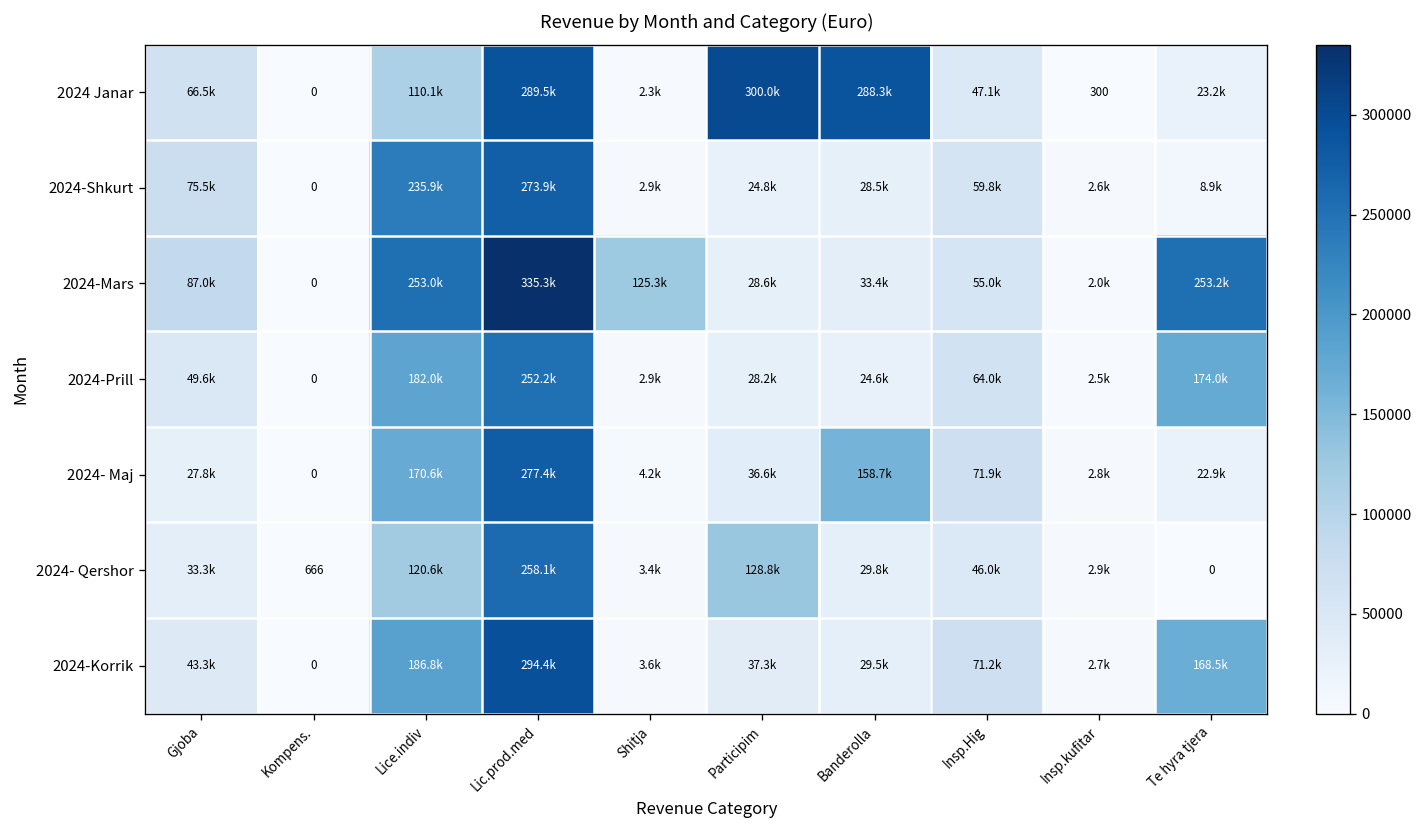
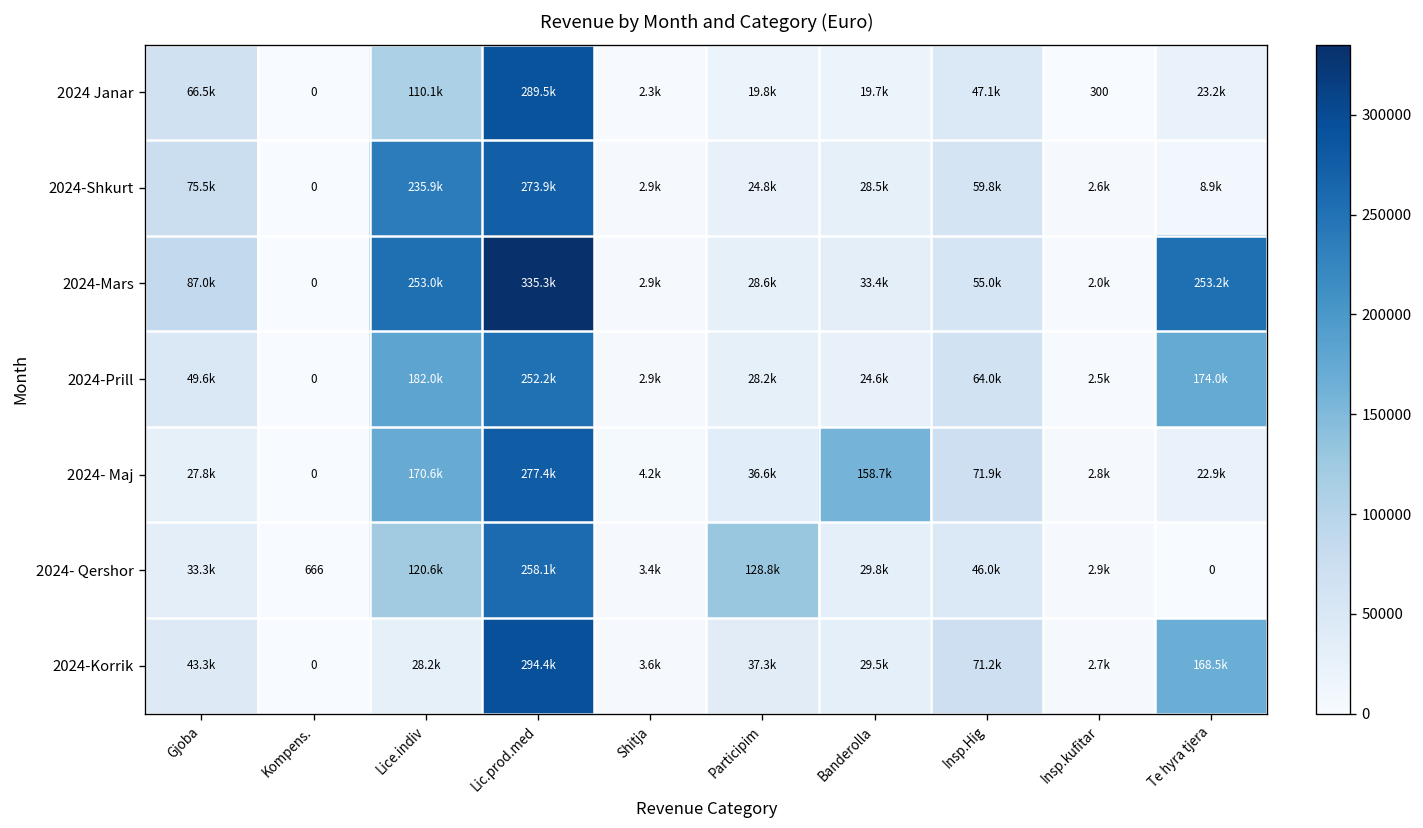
  {
    "2024 Janar": {
      "Gjoba": "66.5k",
      "Kompens.": "0",
      "Lice.indiv": "110.1k",
      "Lic.prod.med": "289.5k",
      "Shitja": "2.3k",
-     "Participim": "300.0k",
-     "Banderolla": "288.3k",
+     "Participim": "19.8k",
+     "Banderolla": "19.7k",
      "Insp.Hig": "47.1k",
      "Insp.kufitar": "300",
      "Te hyra tjera": "23.2k"
    },
    "2024-Shkurt": {
      "Gjoba": "75.5k",
      "Kompens.": "0",
      "Lice.indiv": "235.9k",
      "Lic.prod.med": "273.9k",
      "Shitja": "2.9k",
      "Participim": "24.8k",
      "Banderolla": "28.5k",
      "Insp.Hig": "59.8k",
      "Insp.kufitar": "2.6k",
      "Te hyra tjera": "8.9k"
    },
    "2024-Mars": {
      "Gjoba": "87.0k",
      "Kompens.": "0",
      "Lice.indiv": "253.0k",
      "Lic.prod.med": "335.3k",
-     "Shitja": "125.3k",
+     "Shitja": "2.9k",
      "Participim": "28.6k",
      "Banderolla": "33.4k",
      "Insp.Hig": "55.0k",
      "Insp.kufitar": "2.0k",
      "Te hyra tjera": "253.2k"
    },
    "2024-Prill": {
      "Gjoba": "49.6k",
      "Kompens.": "0",
      "Lice.indiv": "182.0k",
      "Lic.prod.med": "252.2k",
      "Shitja": "2.9k",
      "Participim": "28.2k",
      "Banderolla": "24.6k",
      "Insp.Hig": "64.0k",
      "Insp.kufitar": "2.5k",
      "Te hyra tjera": "174.0k"
    },
    "2024- Maj": {
      "Gjoba": "27.8k",
      "Kompens.": "0",
      "Lice.indiv": "170.6k",
      "Lic.prod.med": "277.4k",
      "Shitja": "4.2k",
      "Participim": "36.6k",
      "Banderolla": "158.7k",
      "Insp.Hig": "71.9k",
      "Insp.kufitar": "2.8k",
      "Te hyra tjera": "22.9k"
    },
    "2024- Qershor": {
      "Gjoba": "33.3k",
      "Kompens.": "666",
      "Lice.indiv": "120.6k",
      "Lic.prod.med": "258.1k",
      "Shitja": "3.4k",
      "Participim": "128.8k",
      "Banderolla": "29.8k",
      "Insp.Hig": "46.0k",
      "Insp.kufitar": "2.9k",
      "Te hyra tjera": "0"
    },
    "2024-Korrik": {
      "Gjoba": "43.3k",
      "Kompens.": "0",
-     "Lice.indiv": "186.8k",
+     "Lice.indiv": "28.2k",
      "Lic.prod.med": "294.4k",
      "Shitja": "3.6k",
      "Participim": "37.3k",
      "Banderolla": "29.5k",
      "Insp.Hig": "71.2k",
      "Insp.kufitar": "2.7k",
      "Te hyra tjera": "168.5k"
    }
  }
